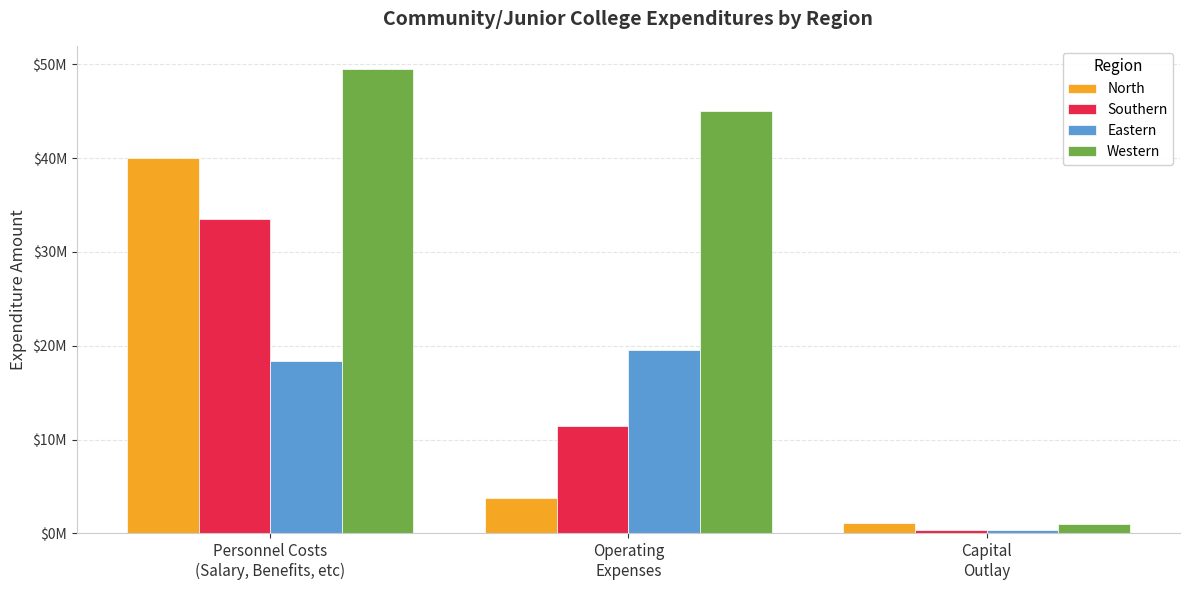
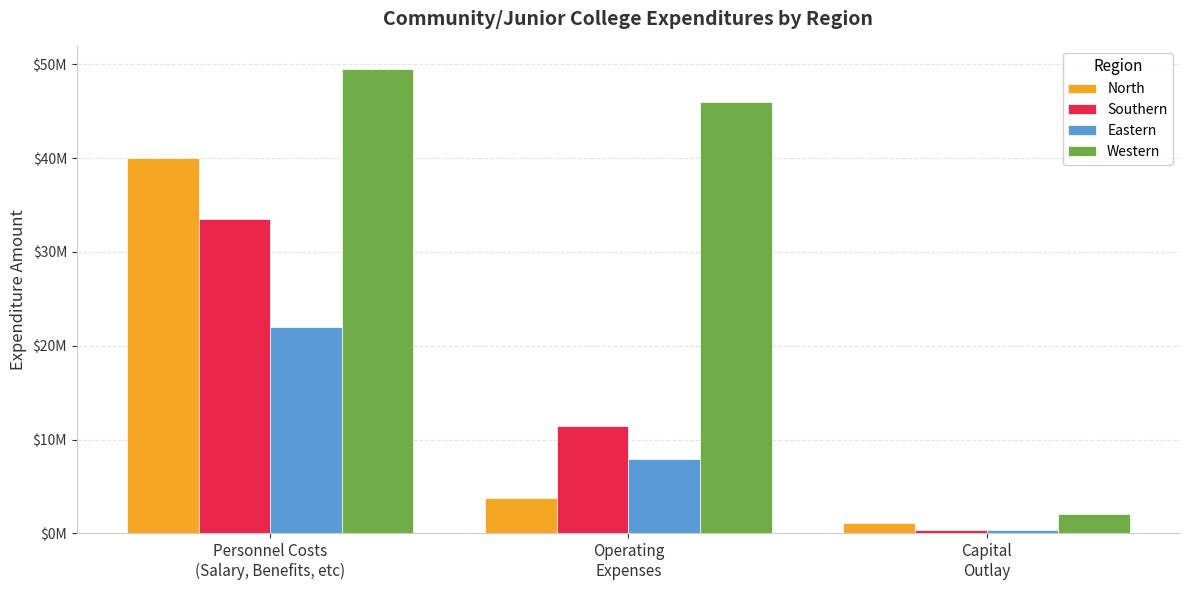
  {
    "North": {
      "Personnel Costs (Salary, Benefits, etc)": "$40000000",
      "Operating Expenses": "$4000000",
      "Capital Outlay": "$1000000"
    },
    "Southern": {
      "Personnel Costs (Salary, Benefits, etc)": "$34000000",
      "Operating Expenses": "$11000000",
      "Capital Outlay": "$0"
    },
    "Eastern": {
-     "Personnel Costs (Salary, Benefits, etc)": "$18000000",
-     "Operating Expenses": "$20000000",
+     "Personnel Costs (Salary, Benefits, etc)": "$22000000",
+     "Operating Expenses": "$8000000",
      "Capital Outlay": "$0"
    },
    "Western": {
      "Personnel Costs (Salary, Benefits, etc)": "$49000000",
-     "Operating Expenses": "$45000000",
-     "Capital Outlay": "$1000000"
+     "Operating Expenses": "$46000000",
+     "Capital Outlay": "$2000000"
    }
  }
